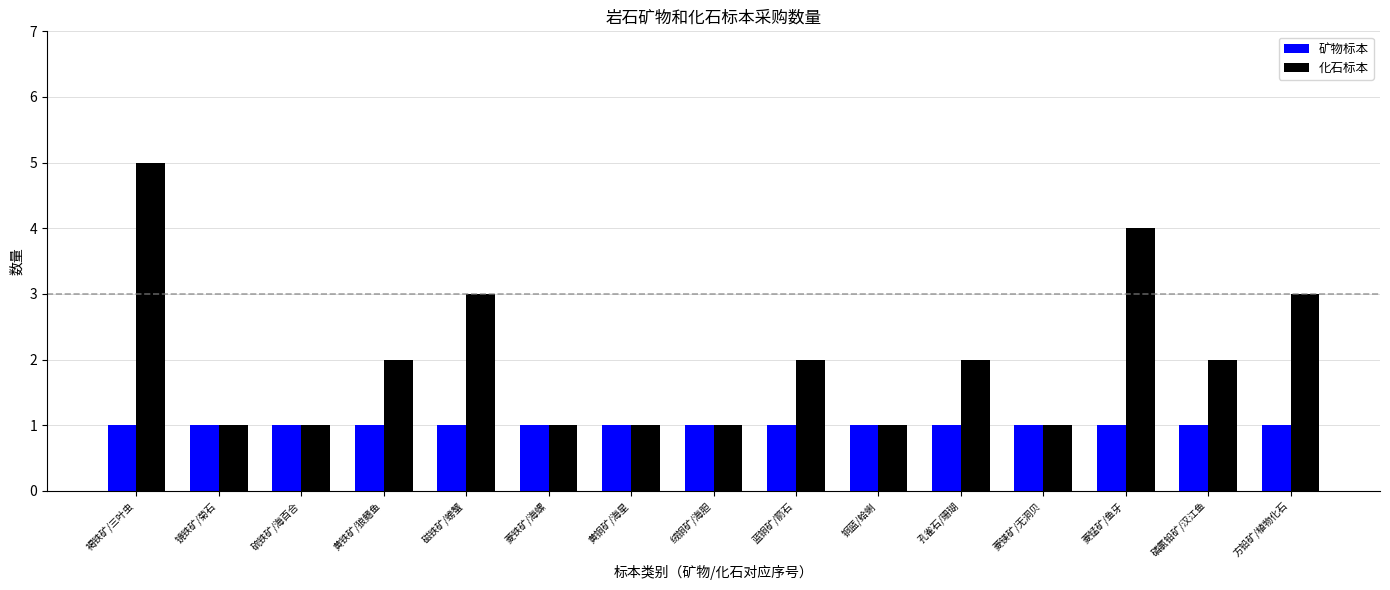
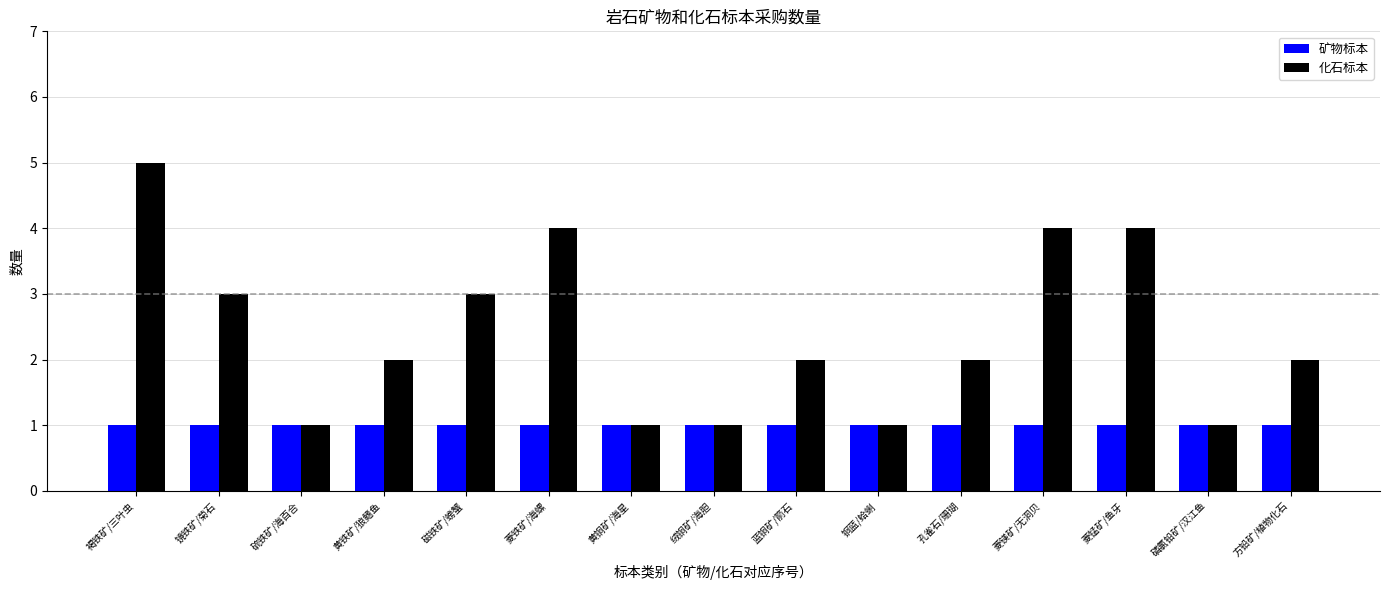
  {
    "矿物标本": {
      "褐铁矿/三叶虫": 1,
      "镜铁矿/菊石": 1,
      "硫铁矿/海百合": 1,
      "黄铁矿/狼鳍鱼": 1,
      "磁铁矿/螃蟹": 1,
      "菱铁矿/海螺": 1,
      "黄铜矿/海星": 1,
      "绒铜矿/海胆": 1,
      "蓝铜矿/箭石": 1,
      "铜蓝/蛤蜊": 1,
      "孔雀石/珊瑚": 1,
      "菱镁矿/无洞贝": 1,
      "菱锰矿/鱼牙": 1,
      "磷氯铅矿/汉江鱼": 1,
      "方铅矿/植物化石": 1
    },
    "化石标本": {
      "褐铁矿/三叶虫": 5,
-     "镜铁矿/菊石": 1,
+     "镜铁矿/菊石": 3,
      "硫铁矿/海百合": 1,
      "黄铁矿/狼鳍鱼": 2,
      "磁铁矿/螃蟹": 3,
-     "菱铁矿/海螺": 1,
+     "菱铁矿/海螺": 4,
      "黄铜矿/海星": 1,
      "绒铜矿/海胆": 1,
      "蓝铜矿/箭石": 2,
      "铜蓝/蛤蜊": 1,
      "孔雀石/珊瑚": 2,
-     "菱镁矿/无洞贝": 1,
+     "菱镁矿/无洞贝": 4,
      "菱锰矿/鱼牙": 4,
-     "磷氯铅矿/汉江鱼": 2,
-     "方铅矿/植物化石": 3
+     "磷氯铅矿/汉江鱼": 1,
+     "方铅矿/植物化石": 2
    }
  }
